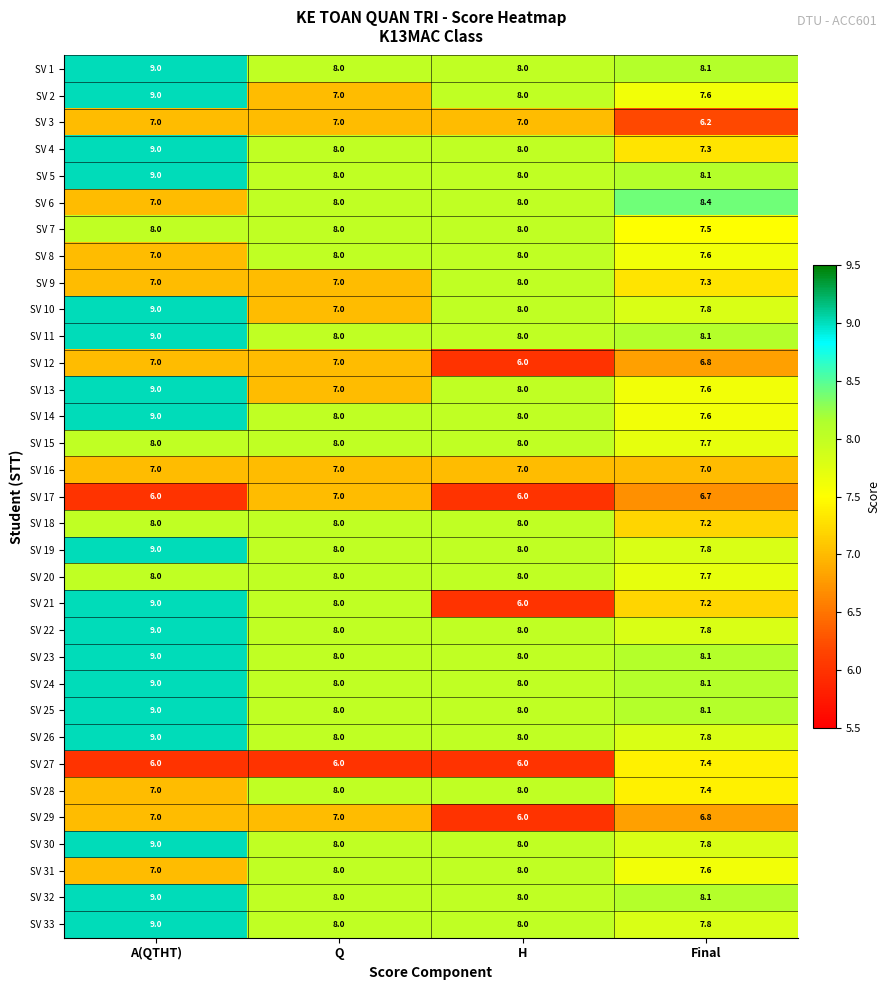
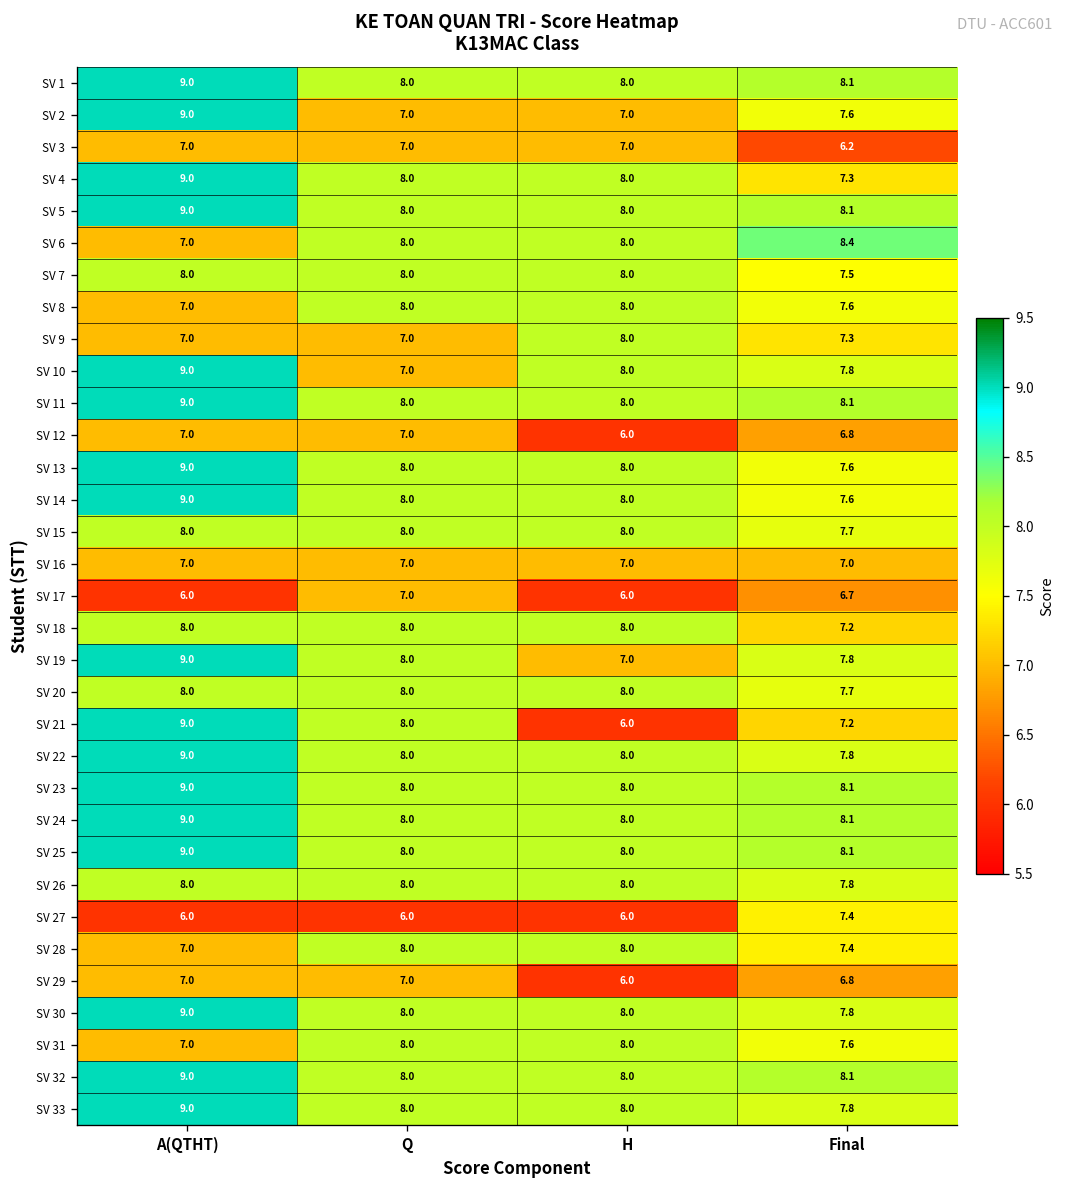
  {
    "SV 1": {
      "A(QTHT)": 9.0,
      "Q": 8.0,
      "H": 8.0,
      "Final": 8.1
    },
    "SV 2": {
      "A(QTHT)": 9.0,
      "Q": 7.0,
-     "H": 8.0,
+     "H": 7.0,
      "Final": 7.6
    },
    "SV 3": {
      "A(QTHT)": 7.0,
      "Q": 7.0,
      "H": 7.0,
      "Final": 6.2
    },
    "SV 4": {
      "A(QTHT)": 9.0,
      "Q": 8.0,
      "H": 8.0,
      "Final": 7.3
    },
    "SV 5": {
      "A(QTHT)": 9.0,
      "Q": 8.0,
      "H": 8.0,
      "Final": 8.1
    },
    "SV 6": {
      "A(QTHT)": 7.0,
      "Q": 8.0,
      "H": 8.0,
      "Final": 8.4
    },
    "SV 7": {
      "A(QTHT)": 8.0,
      "Q": 8.0,
      "H": 8.0,
      "Final": 7.5
    },
    "SV 8": {
      "A(QTHT)": 7.0,
      "Q": 8.0,
      "H": 8.0,
      "Final": 7.6
    },
    "SV 9": {
      "A(QTHT)": 7.0,
      "Q": 7.0,
      "H": 8.0,
      "Final": 7.3
    },
    "SV 10": {
      "A(QTHT)": 9.0,
      "Q": 7.0,
      "H": 8.0,
      "Final": 7.8
    },
    "SV 11": {
      "A(QTHT)": 9.0,
      "Q": 8.0,
      "H": 8.0,
      "Final": 8.1
    },
    "SV 12": {
      "A(QTHT)": 7.0,
      "Q": 7.0,
      "H": 6.0,
      "Final": 6.8
    },
    "SV 13": {
      "A(QTHT)": 9.0,
-     "Q": 7.0,
+     "Q": 8.0,
      "H": 8.0,
      "Final": 7.6
    },
    "SV 14": {
      "A(QTHT)": 9.0,
      "Q": 8.0,
      "H": 8.0,
      "Final": 7.6
    },
    "SV 15": {
      "A(QTHT)": 8.0,
      "Q": 8.0,
      "H": 8.0,
      "Final": 7.7
    },
    "SV 16": {
      "A(QTHT)": 7.0,
      "Q": 7.0,
      "H": 7.0,
      "Final": 7.0
    },
    "SV 17": {
      "A(QTHT)": 6.0,
      "Q": 7.0,
      "H": 6.0,
      "Final": 6.7
    },
    "SV 18": {
      "A(QTHT)": 8.0,
      "Q": 8.0,
      "H": 8.0,
      "Final": 7.2
    },
    "SV 19": {
      "A(QTHT)": 9.0,
      "Q": 8.0,
-     "H": 8.0,
+     "H": 7.0,
      "Final": 7.8
    },
    "SV 20": {
      "A(QTHT)": 8.0,
      "Q": 8.0,
      "H": 8.0,
      "Final": 7.7
    },
    "SV 21": {
      "A(QTHT)": 9.0,
      "Q": 8.0,
      "H": 6.0,
      "Final": 7.2
    },
    "SV 22": {
      "A(QTHT)": 9.0,
      "Q": 8.0,
      "H": 8.0,
      "Final": 7.8
    },
    "SV 23": {
      "A(QTHT)": 9.0,
      "Q": 8.0,
      "H": 8.0,
      "Final": 8.1
    },
    "SV 24": {
      "A(QTHT)": 9.0,
      "Q": 8.0,
      "H": 8.0,
      "Final": 8.1
    },
    "SV 25": {
      "A(QTHT)": 9.0,
      "Q": 8.0,
      "H": 8.0,
      "Final": 8.1
    },
    "SV 26": {
-     "A(QTHT)": 9.0,
+     "A(QTHT)": 8.0,
      "Q": 8.0,
      "H": 8.0,
      "Final": 7.8
    },
    "SV 27": {
      "A(QTHT)": 6.0,
      "Q": 6.0,
      "H": 6.0,
      "Final": 7.4
    },
    "SV 28": {
      "A(QTHT)": 7.0,
      "Q": 8.0,
      "H": 8.0,
      "Final": 7.4
    },
    "SV 29": {
      "A(QTHT)": 7.0,
      "Q": 7.0,
      "H": 6.0,
      "Final": 6.8
    },
    "SV 30": {
      "A(QTHT)": 9.0,
      "Q": 8.0,
      "H": 8.0,
      "Final": 7.8
    },
    "SV 31": {
      "A(QTHT)": 7.0,
      "Q": 8.0,
      "H": 8.0,
      "Final": 7.6
    },
    "SV 32": {
      "A(QTHT)": 9.0,
      "Q": 8.0,
      "H": 8.0,
      "Final": 8.1
    },
    "SV 33": {
      "A(QTHT)": 9.0,
      "Q": 8.0,
      "H": 8.0,
      "Final": 7.8
    }
  }
